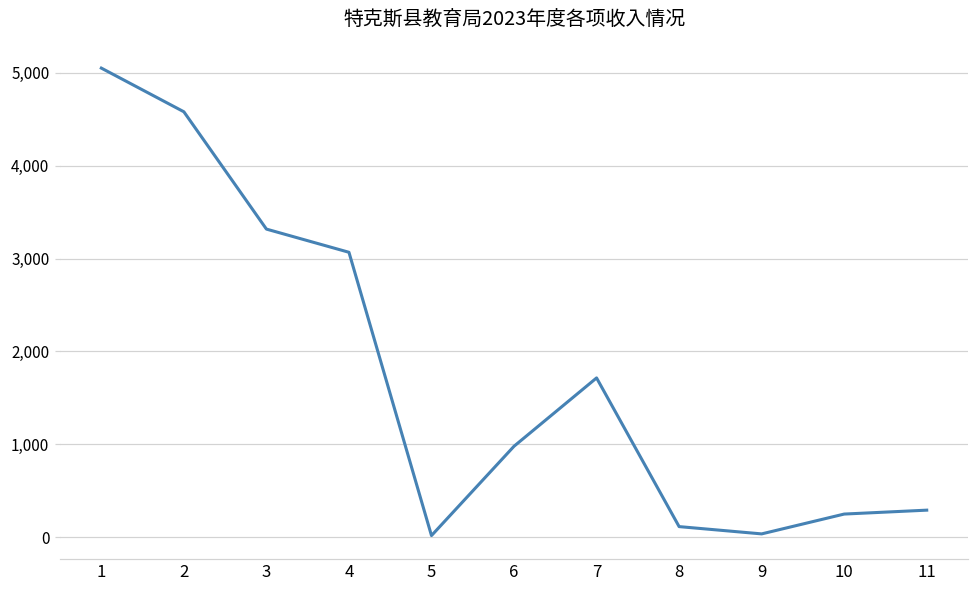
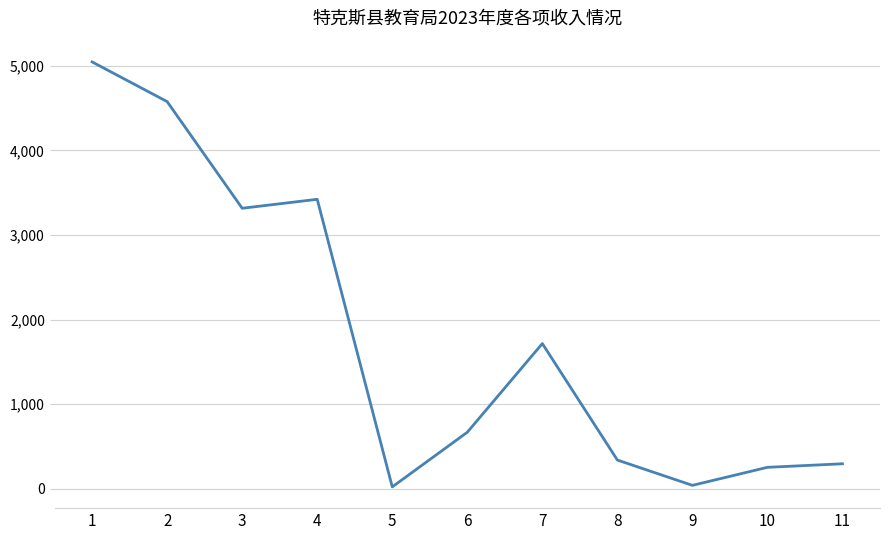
  {
    "1": "5,000",
    "2": "4,600",
    "3": "3,300",
-   "4": "3,100",
+   "4": "3,400",
    "5": "0",
-   "6": "1,000",
+   "6": "700",
    "7": "1,700",
-   "8": "100",
+   "8": "300",
    "9": "0",
    "10": "300",
    "11": "300"
  }
